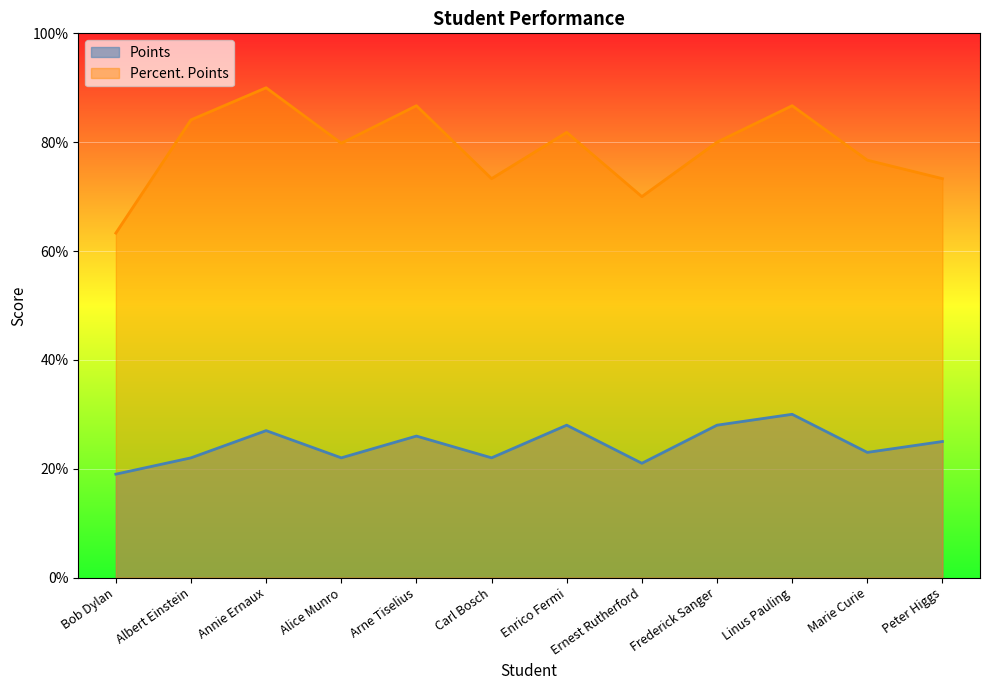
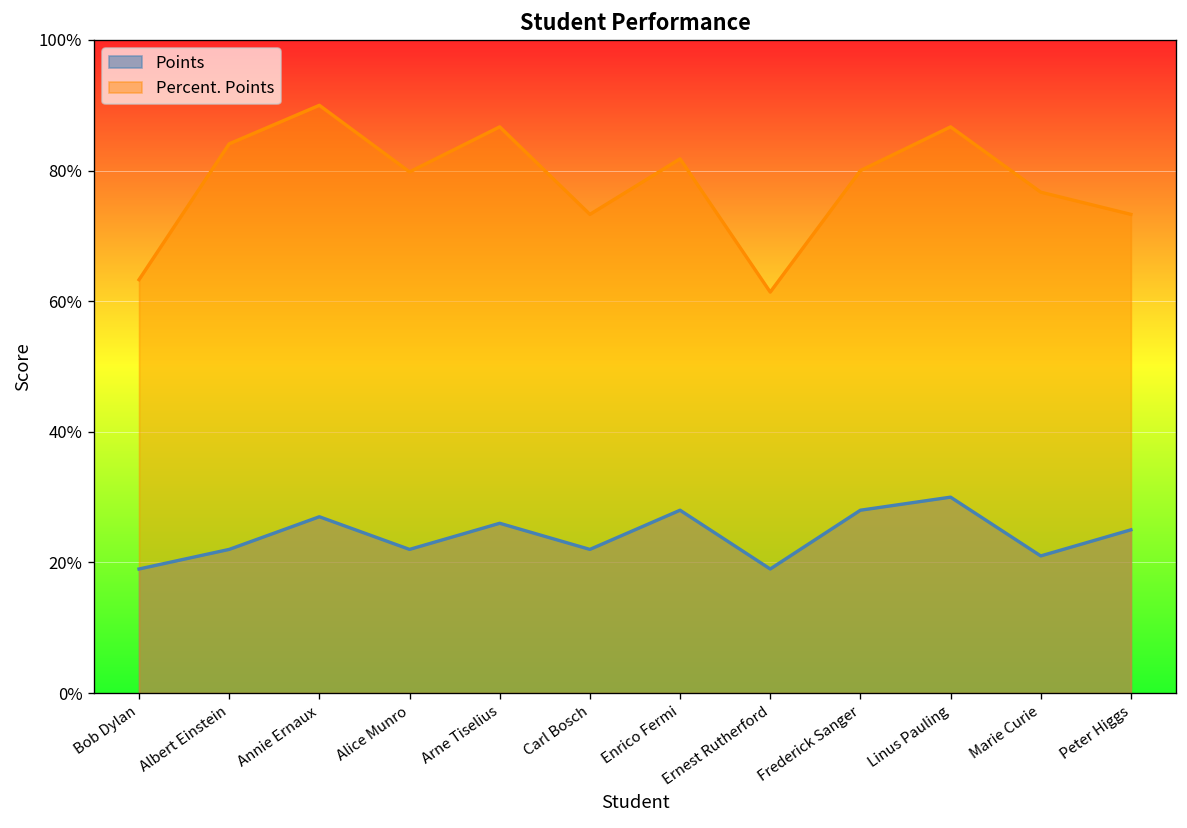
  {
    "Points": {
      "Bob Dylan": "19%",
      "Albert Einstein": "22%",
      "Annie Ernaux": "27%",
      "Alice Munro": "22%",
      "Arne Tiselius": "26%",
      "Carl Bosch": "22%",
      "Enrico Fermi": "28%",
-     "Ernest Rutherford": "21%",
+     "Ernest Rutherford": "19%",
      "Frederick Sanger": "28%",
      "Linus Pauling": "30%",
-     "Marie Curie": "23%",
+     "Marie Curie": "21%",
      "Peter Higgs": "25%"
    },
    "Percent. Points": {
      "Bob Dylan": "63%",
      "Albert Einstein": "84%",
      "Annie Ernaux": "90%",
      "Alice Munro": "80%",
      "Arne Tiselius": "87%",
      "Carl Bosch": "73%",
      "Enrico Fermi": "82%",
-     "Ernest Rutherford": "70%",
+     "Ernest Rutherford": "61%",
      "Frederick Sanger": "80%",
      "Linus Pauling": "87%",
      "Marie Curie": "77%",
      "Peter Higgs": "73%"
    }
  }
